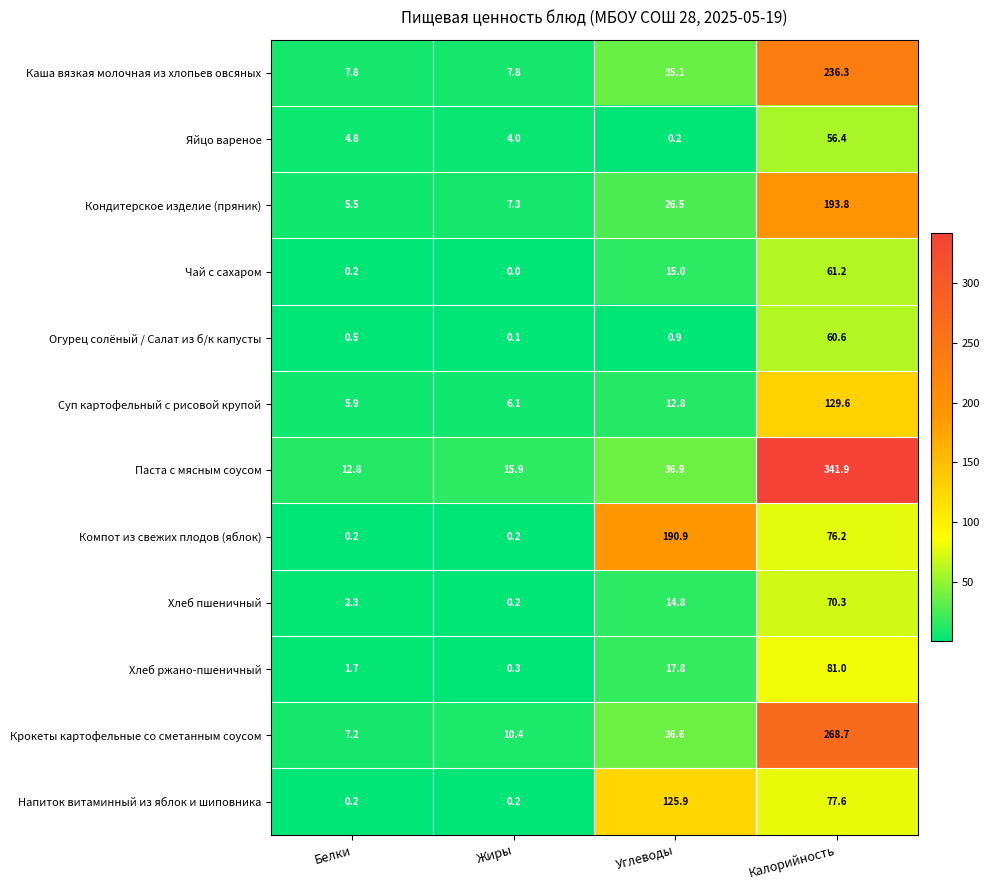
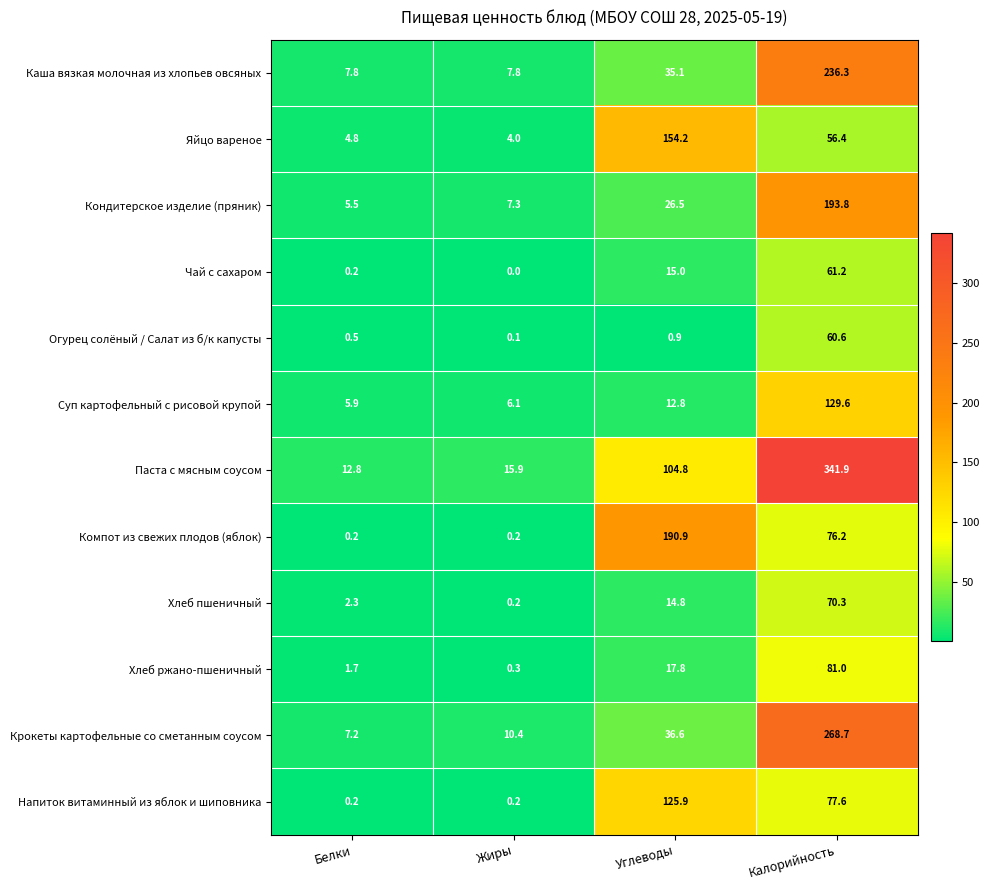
  {
    "Каша вязкая молочная из хлопьев овсяных": {
      "Белки": 7.8,
      "Жиры": 7.8,
      "Углеводы": 35.1,
      "Калорийность": 236.3
    },
    "Яйцо вареное": {
      "Белки": 4.8,
      "Жиры": 4.0,
-     "Углеводы": 0.2,
+     "Углеводы": 154.2,
      "Калорийность": 56.4
    },
    "Кондитерское изделие (пряник)": {
      "Белки": 5.5,
      "Жиры": 7.3,
      "Углеводы": 26.5,
      "Калорийность": 193.8
    },
    "Чай с сахаром": {
      "Белки": 0.2,
      "Жиры": 0.0,
      "Углеводы": 15.0,
      "Калорийность": 61.2
    },
    "Огурец солёный / Салат из б/к капусты": {
      "Белки": 0.5,
      "Жиры": 0.1,
      "Углеводы": 0.9,
      "Калорийность": 60.6
    },
    "Суп картофельный с рисовой крупой": {
      "Белки": 5.9,
      "Жиры": 6.1,
      "Углеводы": 12.8,
      "Калорийность": 129.6
    },
    "Паста с мясным соусом": {
      "Белки": 12.8,
      "Жиры": 15.9,
-     "Углеводы": 36.9,
+     "Углеводы": 104.8,
      "Калорийность": 341.9
    },
    "Компот из свежих плодов (яблок)": {
      "Белки": 0.2,
      "Жиры": 0.2,
      "Углеводы": 190.9,
      "Калорийность": 76.2
    },
    "Хлеб пшеничный": {
      "Белки": 2.3,
      "Жиры": 0.2,
      "Углеводы": 14.8,
      "Калорийность": 70.3
    },
    "Хлеб ржано-пшеничный": {
      "Белки": 1.7,
      "Жиры": 0.3,
      "Углеводы": 17.8,
      "Калорийность": 81.0
    },
    "Крокеты картофельные со сметанным соусом": {
      "Белки": 7.2,
      "Жиры": 10.4,
      "Углеводы": 36.6,
      "Калорийность": 268.7
    },
    "Напиток витаминный из яблок и шиповника": {
      "Белки": 0.2,
      "Жиры": 0.2,
      "Углеводы": 125.9,
      "Калорийность": 77.6
    }
  }
